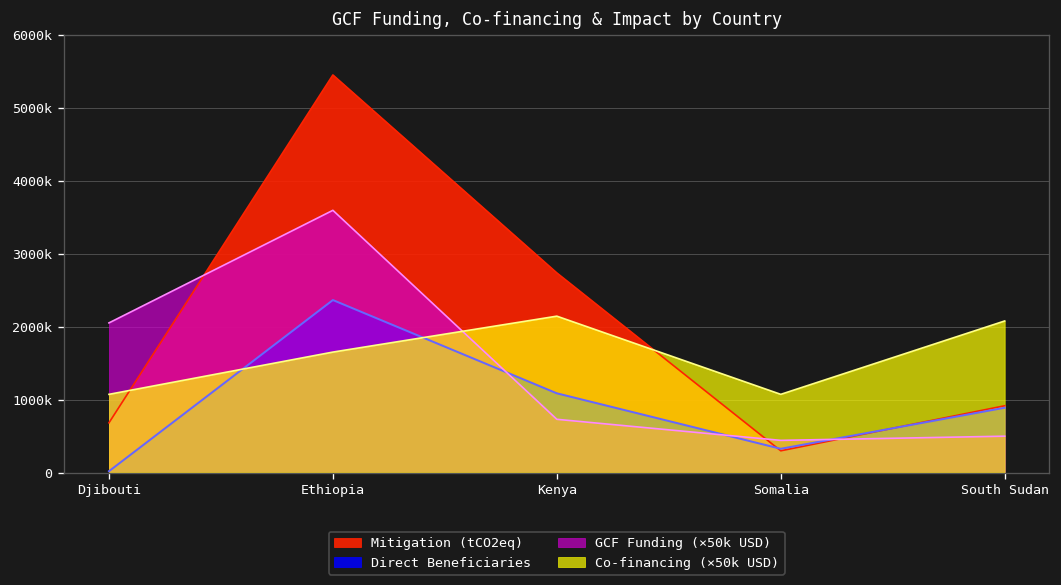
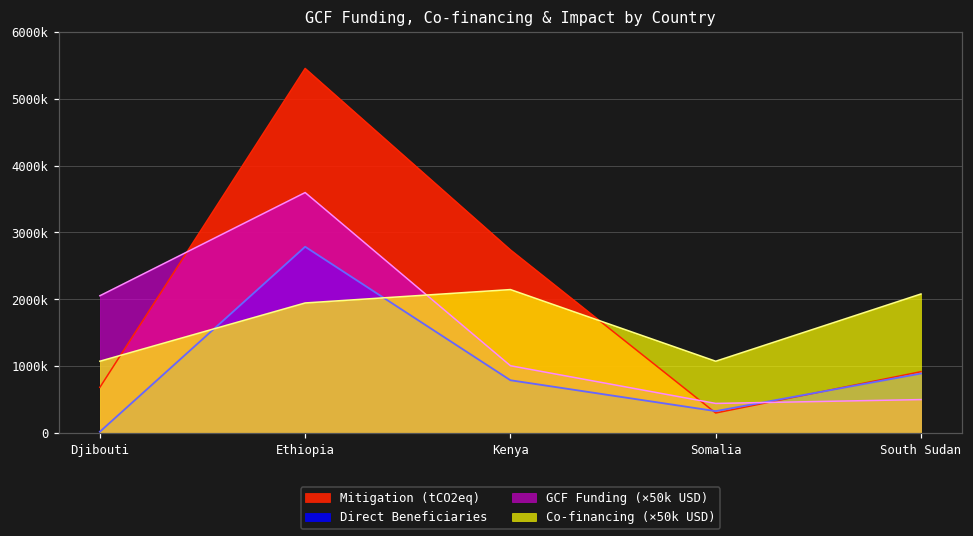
  {
    "Mitigation (tCO2eq)": {
      "Djibouti": 700000,
      "Ethiopia": 5500000,
      "Kenya": 2700000
    },
    "Direct Beneficiaries": {
      "Djibouti": 0,
-     "Ethiopia": 2400000,
-     "Kenya": 1100000
+     "Ethiopia": 2800000,
+     "Kenya": 800000
    },
    "GCF Funding (×50k USD)": {
      "Djibouti": 2100000,
      "Ethiopia": 3600000,
-     "Kenya": 700000,
+     "Kenya": 1000000,
      "Somalia": 400000,
      "South Sudan": 500000
    },
    "Co-financing (×50k USD)": {
      "Djibouti": 1100000,
-     "Ethiopia": 1700000,
+     "Ethiopia": 1900000,
      "Kenya": 2100000,
      "Somalia": 1100000,
      "South Sudan": 2100000
    }
  }
